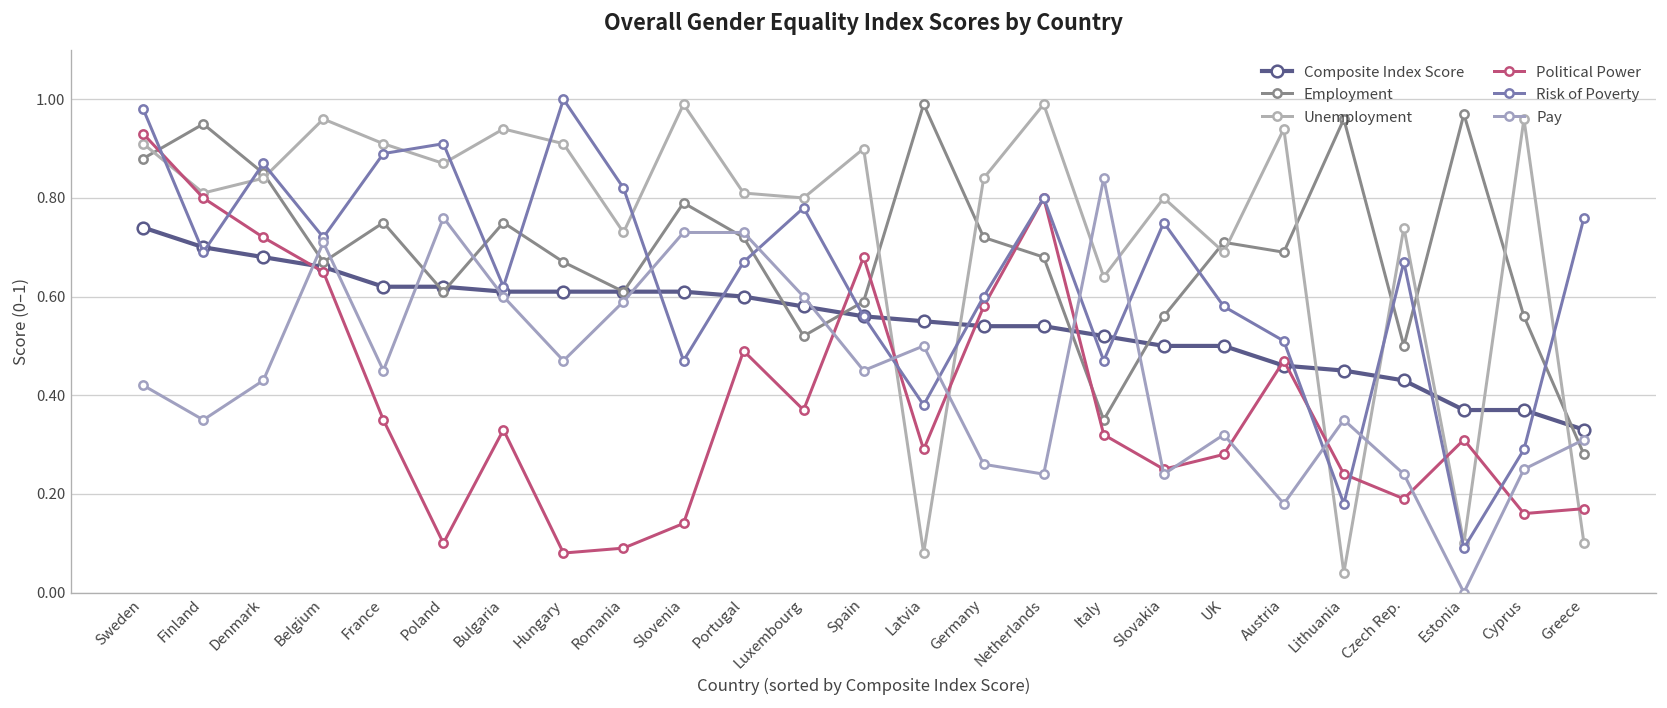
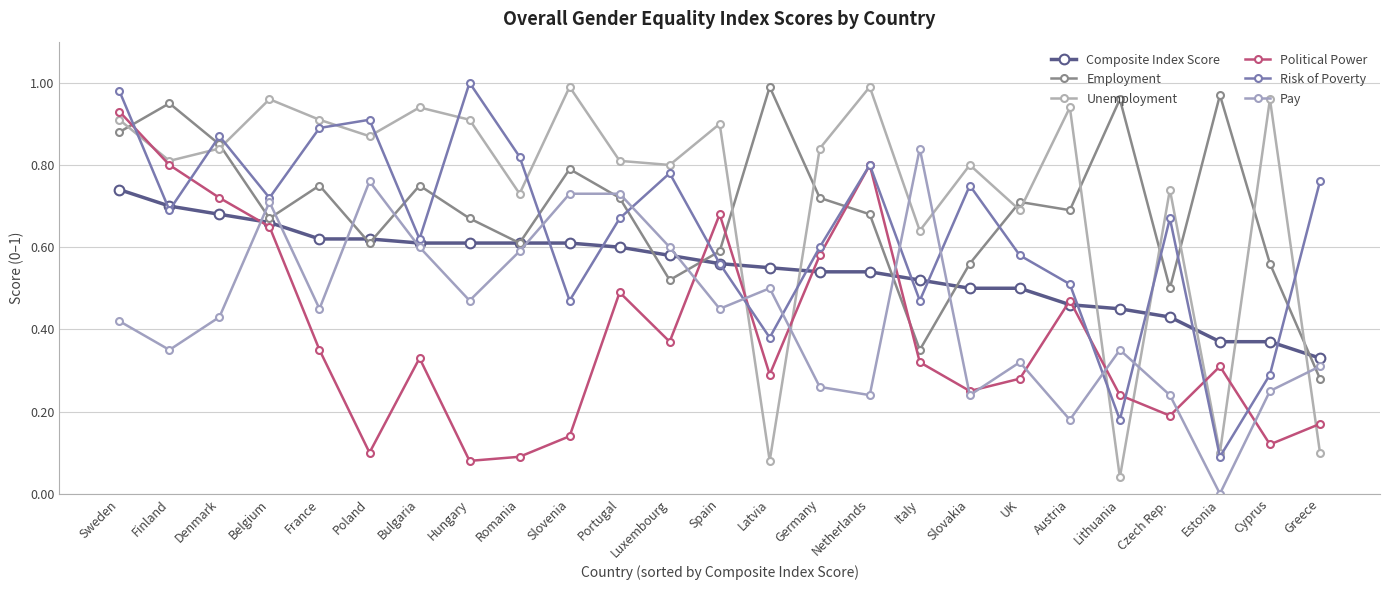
  {
    "Political Power": {
      "Sweden": 0.93,
      "Finland": 0.80,
      "Denmark": 0.72,
      "Belgium": 0.65,
      "France": 0.35,
      "Poland": 0.10,
      "Bulgaria": 0.33,
      "Hungary": 0.08,
      "Romania": 0.09,
      "Slovenia": 0.14,
      "Portugal": 0.49,
      "Luxembourg": 0.37,
      "Spain": 0.68,
      "Latvia": 0.29,
      "Germany": 0.58,
      "Italy": 0.32,
      "Slovakia": 0.25,
      "UK": 0.28,
      "Austria": 0.47,
      "Lithuania": 0.24,
      "Czech Rep.": 0.19,
      "Estonia": 0.31,
-     "Cyprus": 0.16,
+     "Cyprus": 0.12,
      "Greece": 0.17
    }
  }
